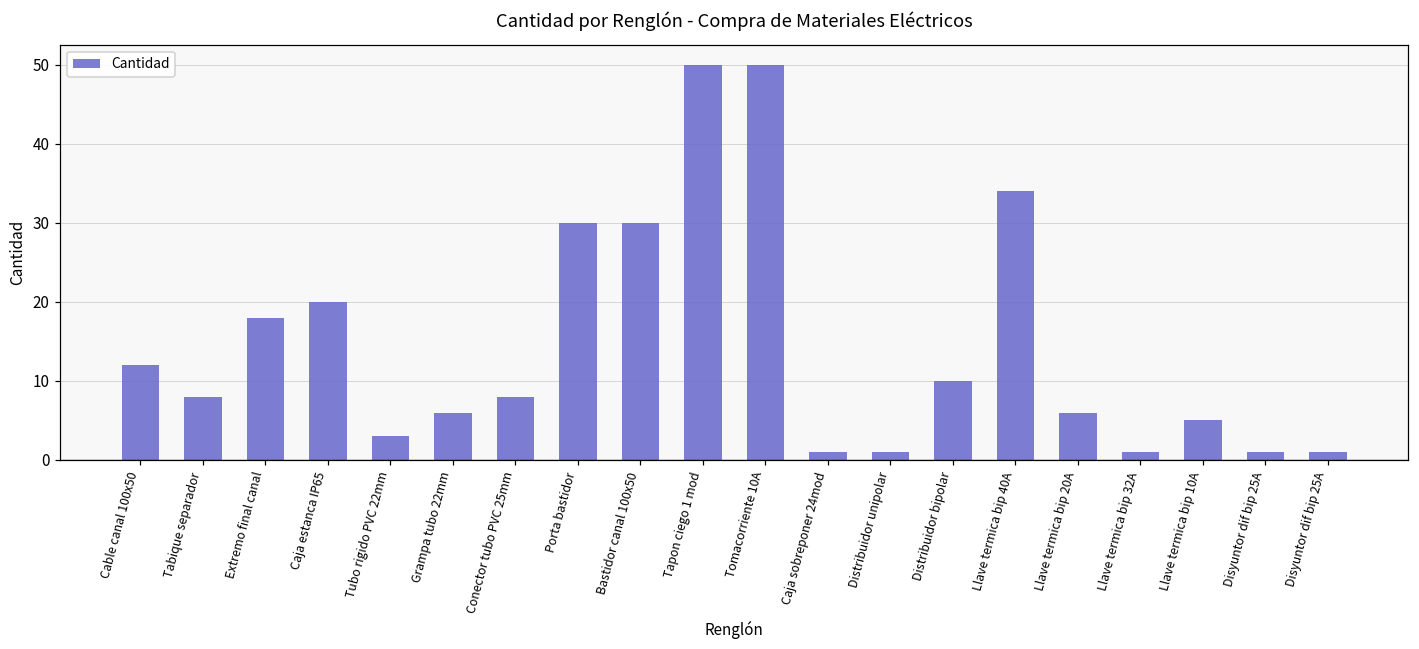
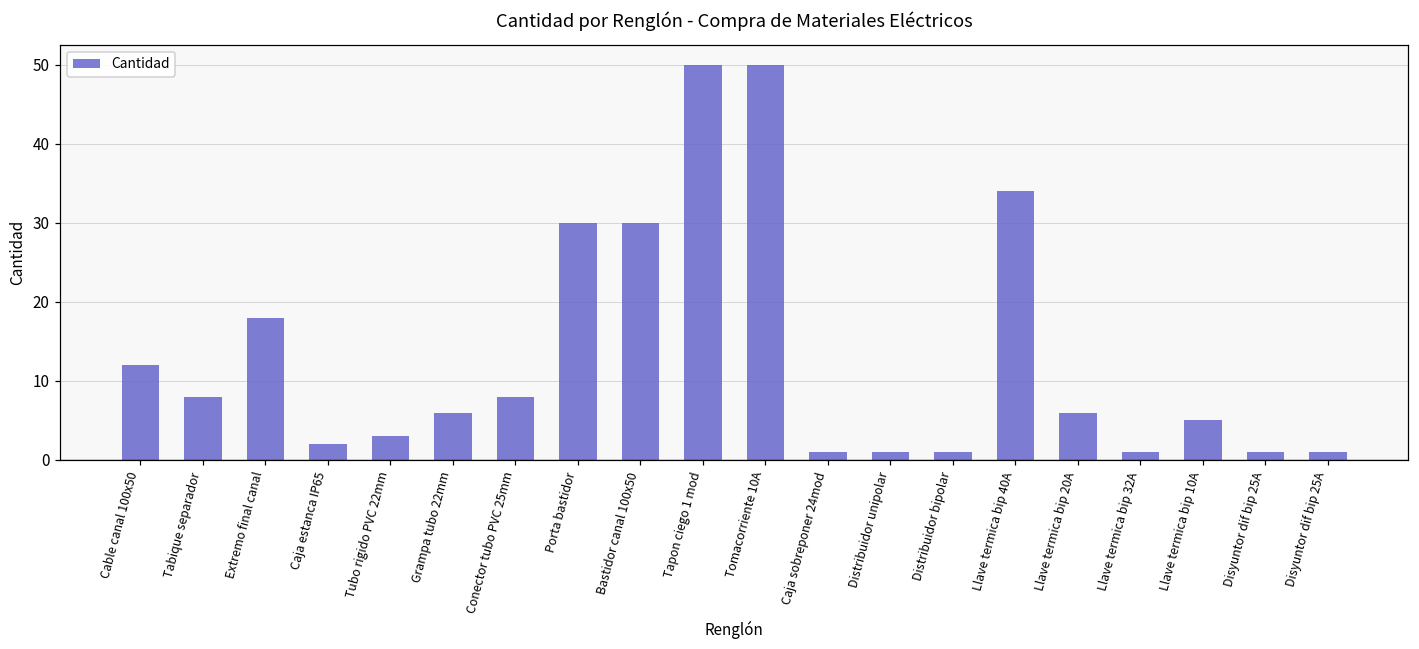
  {
    "Cable canal 100x50": 12,
    "Tabique separador": 8,
    "Extremo final canal": 18,
-   "Caja estanca IP65": 20,
+   "Caja estanca IP65": 2,
    "Tubo rigido PVC 22mm": 3,
    "Grampa tubo 22mm": 6,
    "Conector tubo PVC 25mm": 8,
    "Porta bastidor": 30,
    "Bastidor canal 100x50": 30,
    "Tapon ciego 1 mod": 50,
    "Tomacorriente 10A": 50,
    "Caja sobreponer 24mod": 1,
    "Distribuidor unipolar": 1,
-   "Distribuidor bipolar": 10,
+   "Distribuidor bipolar": 1,
    "Llave termica bip 40A": 34,
    "Llave termica bip 20A": 6,
    "Llave termica bip 32A": 1,
    "Llave termica bip 10A": 5
  }
